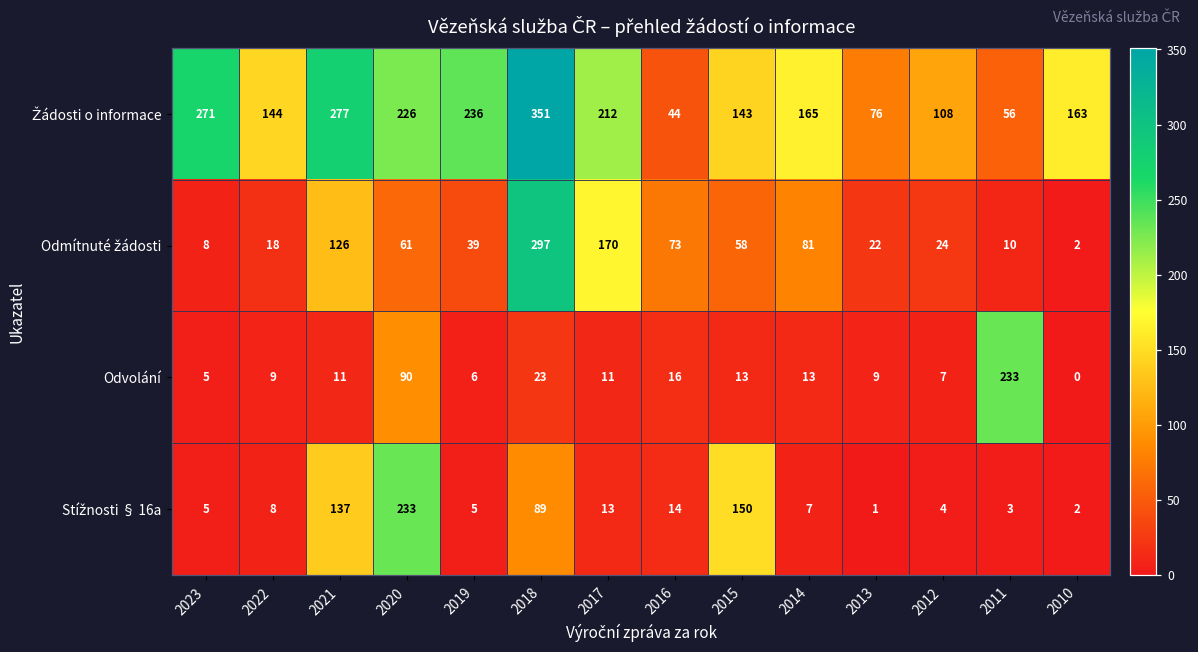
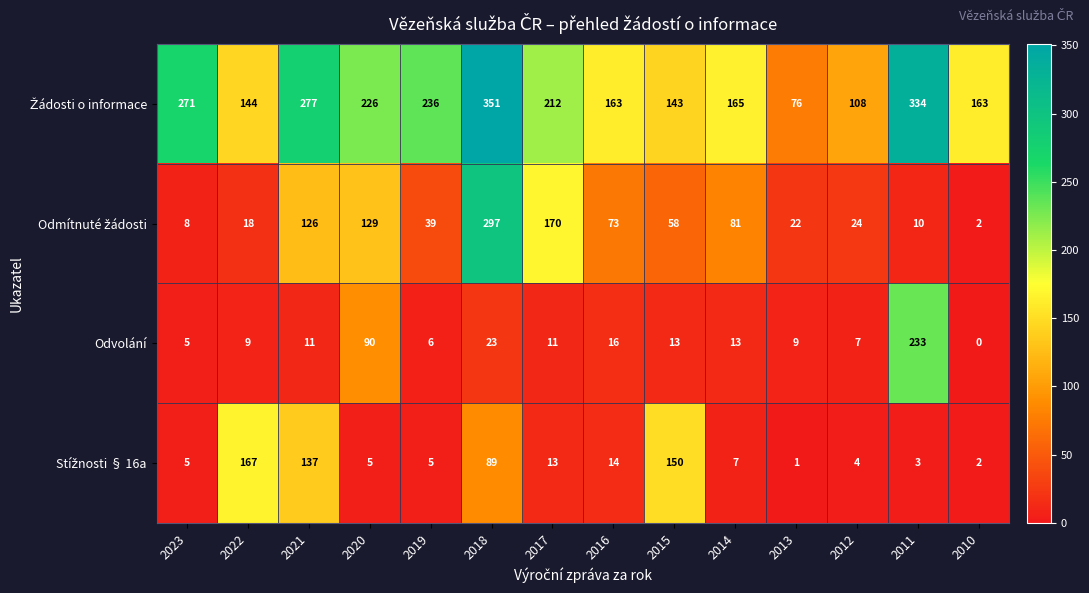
  {
    "Žádosti o informace": {
      "2023": 271,
      "2022": 144,
      "2021": 277,
      "2020": 226,
      "2019": 236,
      "2018": 351,
      "2017": 212,
-     "2016": 44,
+     "2016": 163,
      "2015": 143,
      "2014": 165,
      "2013": 76,
      "2012": 108,
-     "2011": 56,
+     "2011": 334,
      "2010": 163
    },
    "Odmítnuté žádosti": {
      "2023": 8,
      "2022": 18,
      "2021": 126,
-     "2020": 61,
+     "2020": 129,
      "2019": 39,
      "2018": 297,
      "2017": 170,
      "2016": 73,
      "2015": 58,
      "2014": 81,
      "2013": 22,
      "2012": 24,
      "2011": 10,
      "2010": 2
    },
    "Odvolání": {
      "2023": 5,
      "2022": 9,
      "2021": 11,
      "2020": 90,
      "2019": 6,
      "2018": 23,
      "2017": 11,
      "2016": 16,
      "2015": 13,
      "2014": 13,
      "2013": 9,
      "2012": 7,
      "2011": 233,
      "2010": 0
    },
    "Stížnosti § 16a": {
      "2023": 5,
-     "2022": 8,
+     "2022": 167,
      "2021": 137,
-     "2020": 233,
+     "2020": 5,
      "2019": 5,
      "2018": 89,
      "2017": 13,
      "2016": 14,
      "2015": 150,
      "2014": 7,
      "2013": 1,
      "2012": 4,
      "2011": 3,
      "2010": 2
    }
  }
